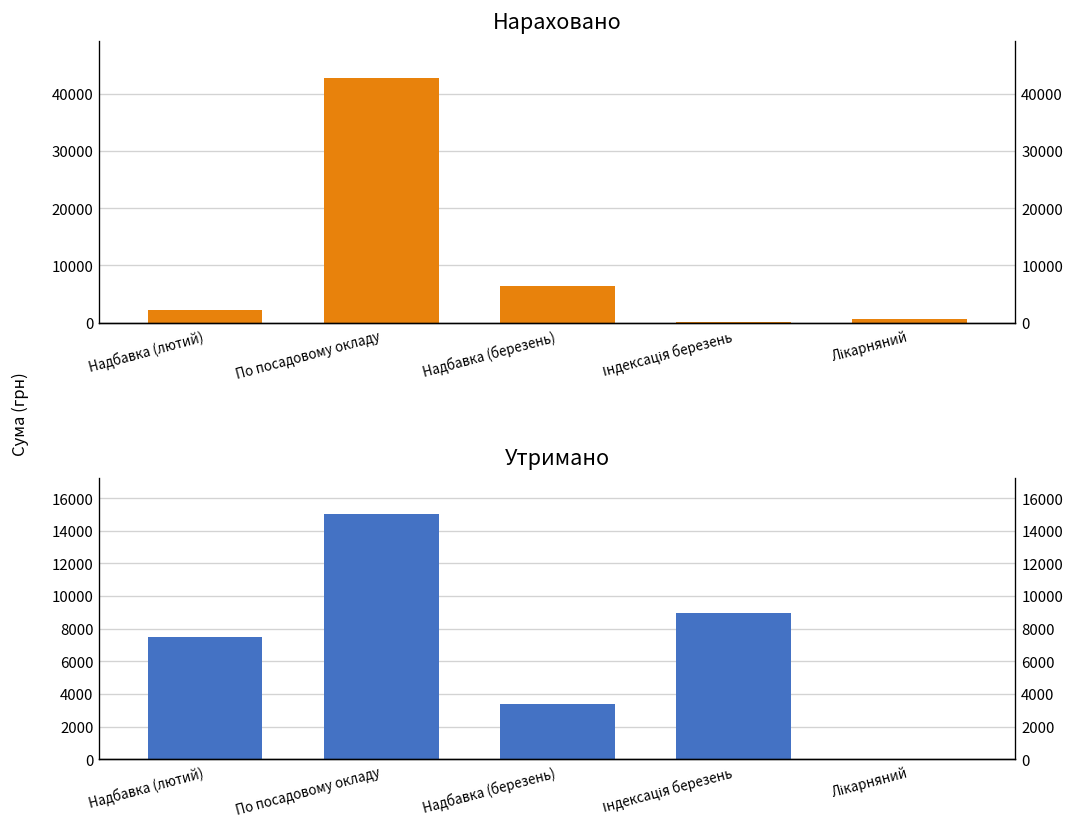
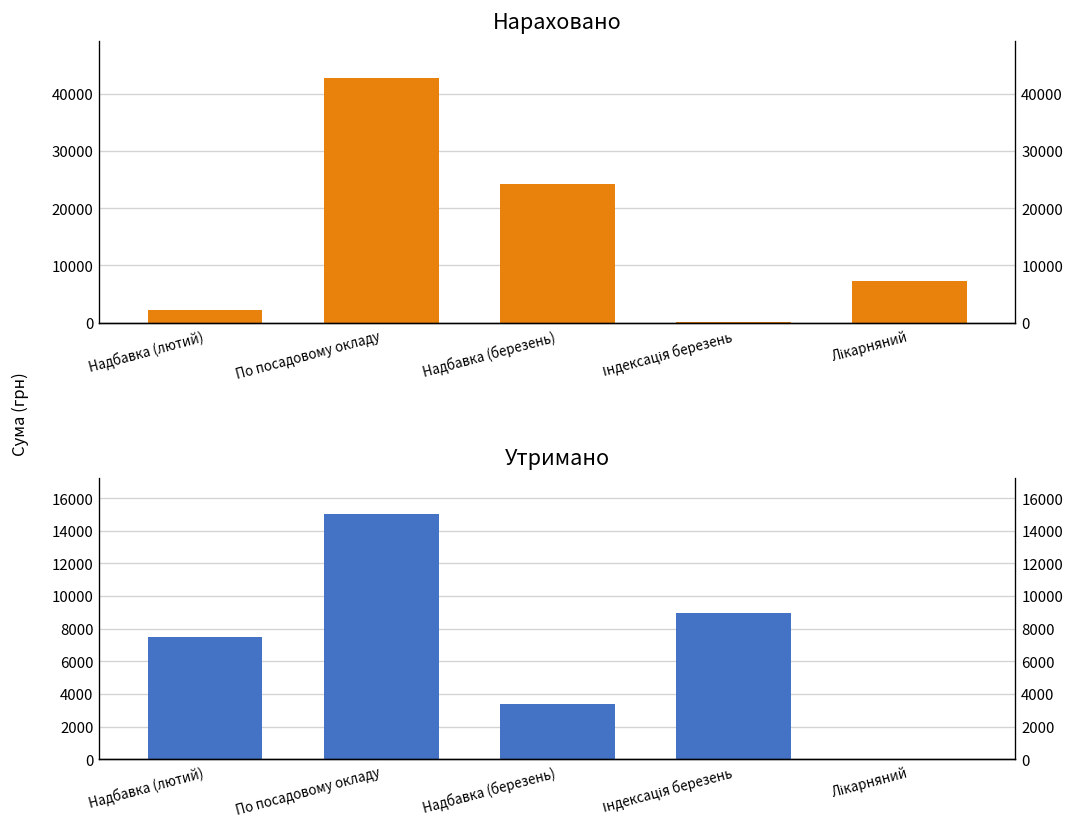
  {
    "Нараховано": {
      "Надбавка (лютий)": 2000,
      "По посадовому окладу": 43000,
-     "Надбавка (березень)": 6000,
-     "Лікарняний": 1000
+     "Надбавка (березень)": 24000,
+     "Лікарняний": 7000
    },
    "Утримано": {
      "Надбавка (лютий)": 7500,
      "По посадовому окладу": 15000,
      "Надбавка (березень)": 3400,
      "Індексація березень": 9000,
      "Лікарняний": 0
    }
  }
